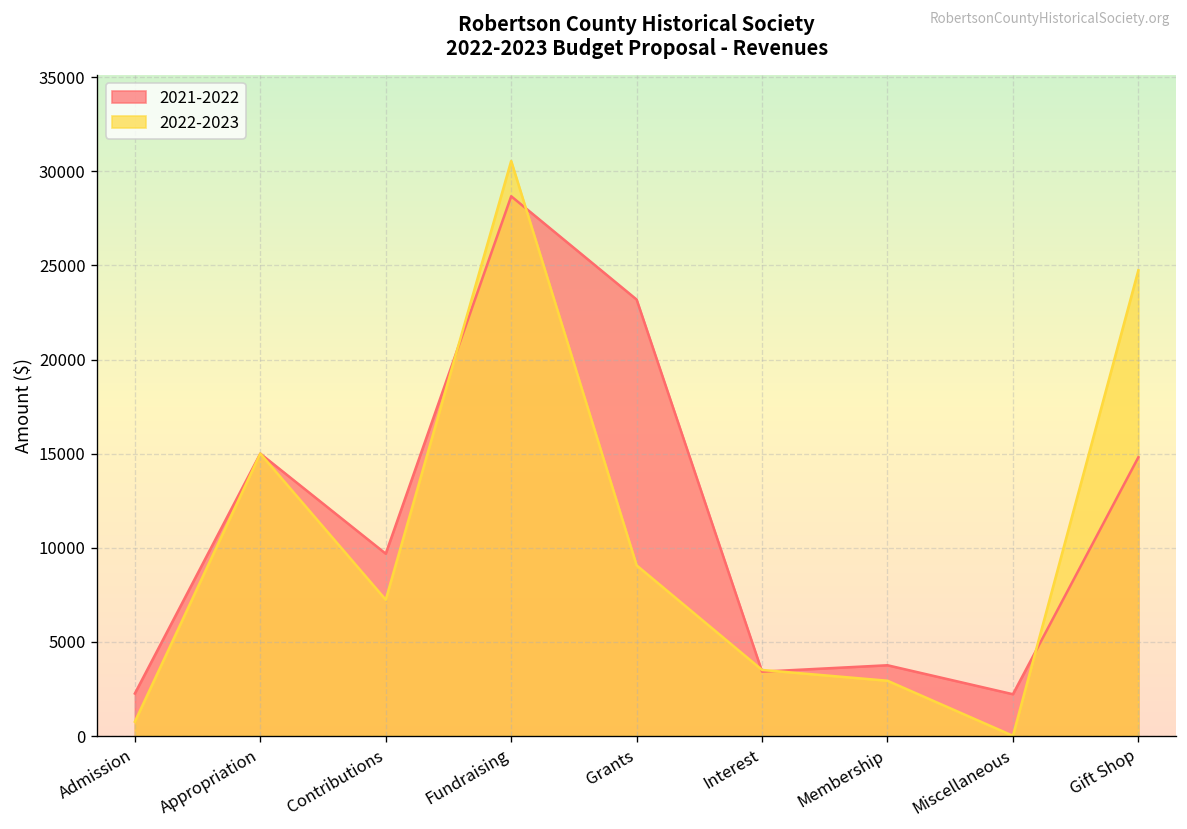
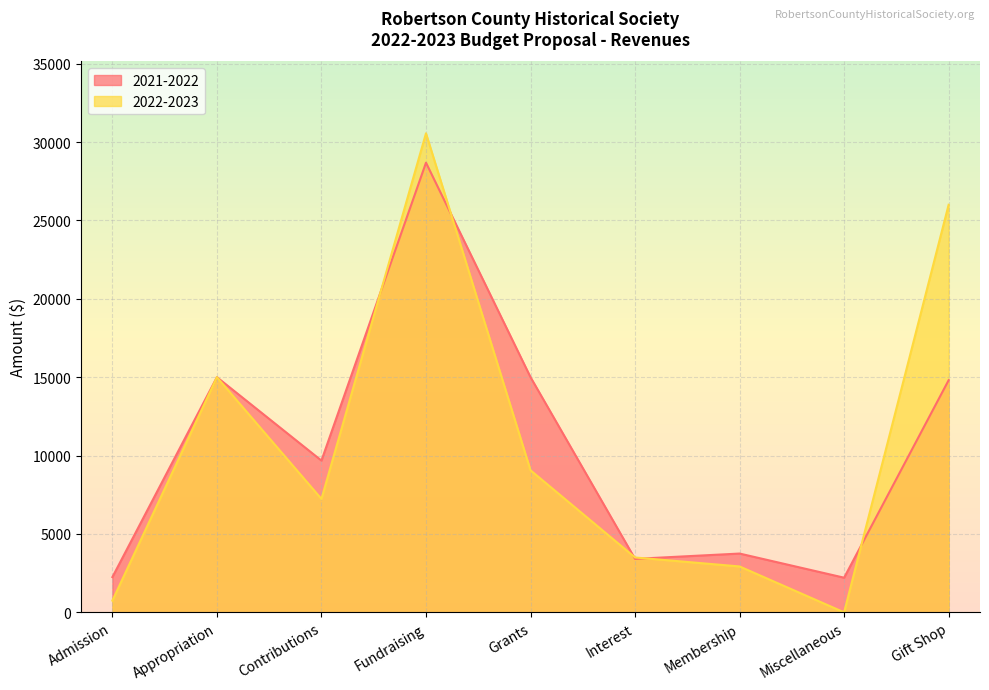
  {
    "2021-2022": {
      "Admission": 2200,
      "Contributions": 9700,
      "Fundraising": 28700,
-     "Grants": 23200,
+     "Grants": 15000,
      "Membership": 3800,
      "Miscellaneous": 2200,
      "Gift Shop": 14800
    },
    "2022-2023": {
      "Admission": 800,
      "Contributions": 7200,
      "Fundraising": 30600,
      "Grants": 9100,
      "Membership": 2900,
      "Miscellaneous": 0,
-     "Gift Shop": 24700
+     "Gift Shop": 26000
    }
  }
